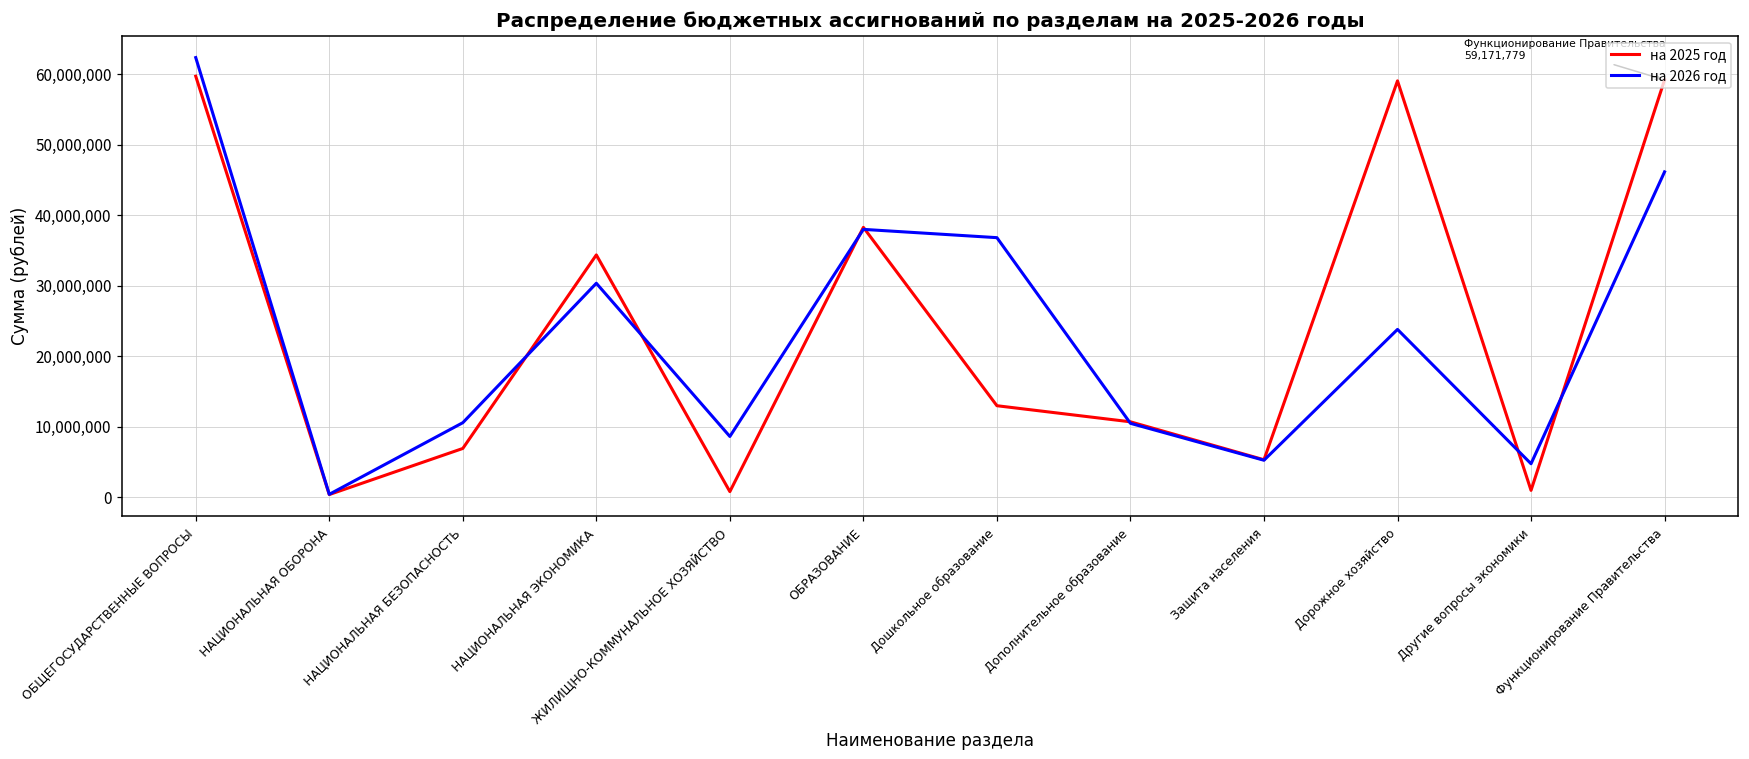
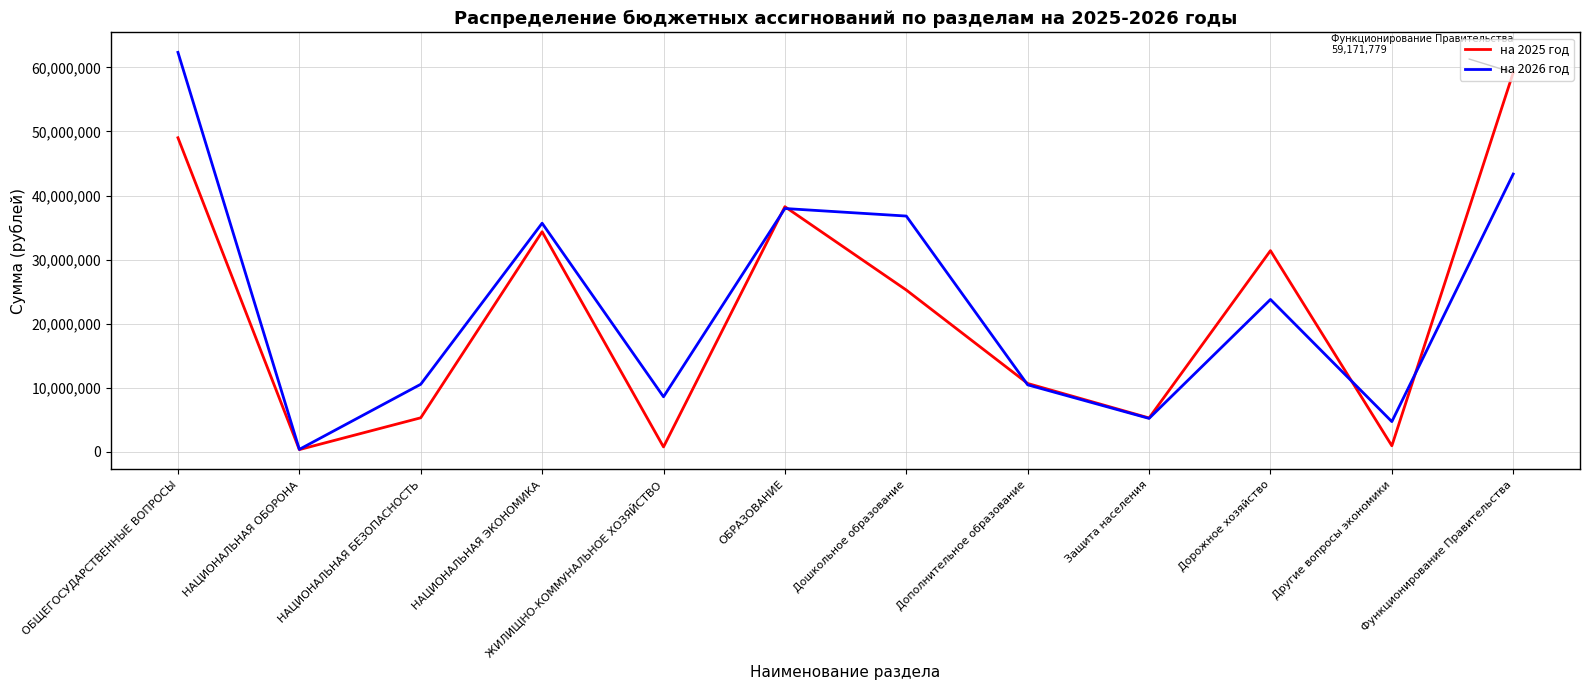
  {
    "на 2025 год": {
-     "ОБЩЕГОСУДАРСТВЕННЫЕ ВОПРОСЫ": "60,000,000",
-     "НАЦИОНАЛЬНАЯ БЕЗОПАСНОСТЬ": "7,000,000",
+     "ОБЩЕГОСУДАРСТВЕННЫЕ ВОПРОСЫ": "49,000,000",
+     "НАЦИОНАЛЬНАЯ БЕЗОПАСНОСТЬ": "5,000,000",
      "НАЦИОНАЛЬНАЯ ЭКОНОМИКА": "34,000,000",
      "ЖИЛИЩНО-КОММУНАЛЬНОЕ ХОЗЯЙСТВО": "1,000,000",
-     "Дошкольное образование": "13,000,000",
-     "Дорожное хозяйство": "59,000,000",
+     "Дошкольное образование": "25,000,000",
+     "Дорожное хозяйство": "31,000,000",
      "Другие вопросы экономики": "1,000,000"
    },
    "на 2026 год": {
      "ОБЩЕГОСУДАРСТВЕННЫЕ ВОПРОСЫ": "62,000,000",
      "НАЦИОНАЛЬНАЯ БЕЗОПАСНОСТЬ": "11,000,000",
-     "НАЦИОНАЛЬНАЯ ЭКОНОМИКА": "30,000,000",
+     "НАЦИОНАЛЬНАЯ ЭКОНОМИКА": "36,000,000",
      "ЖИЛИЩНО-КОММУНАЛЬНОЕ ХОЗЯЙСТВО": "9,000,000",
      "Дошкольное образование": "37,000,000",
      "Дорожное хозяйство": "24,000,000",
      "Другие вопросы экономики": "5,000,000",
-     "Функционирование Правительства": "46,000,000"
+     "Функционирование Правительства": "43,000,000"
    }
  }
